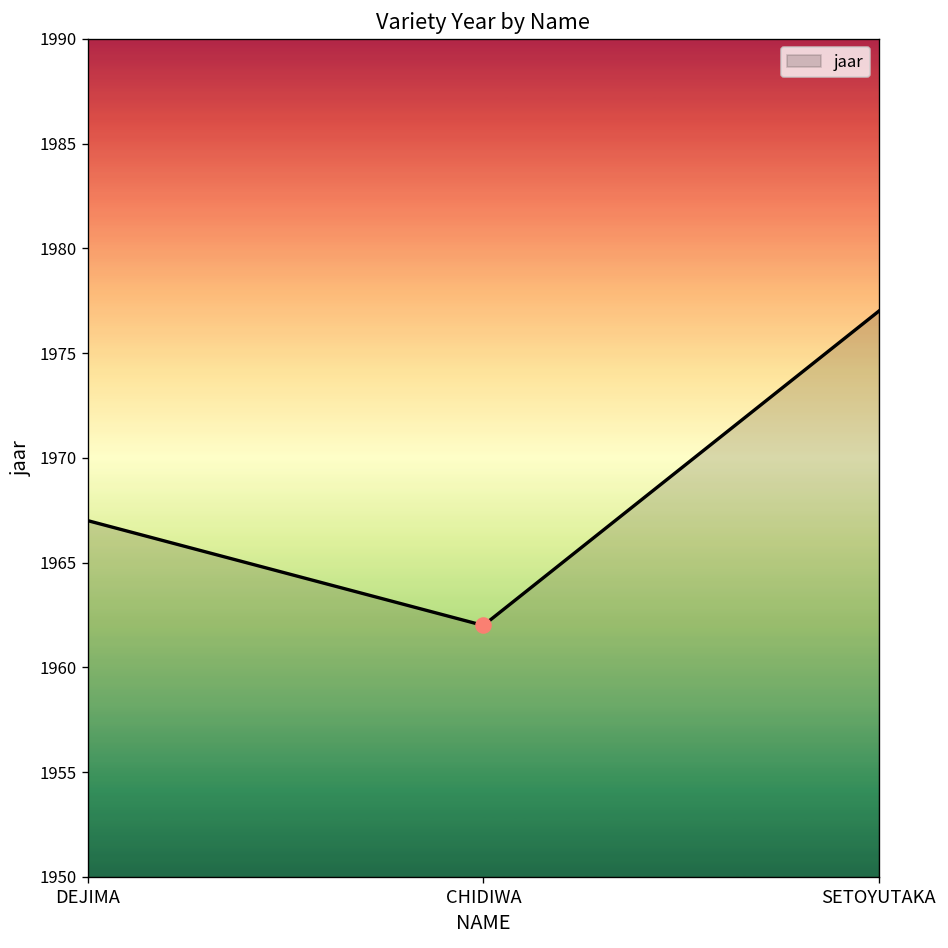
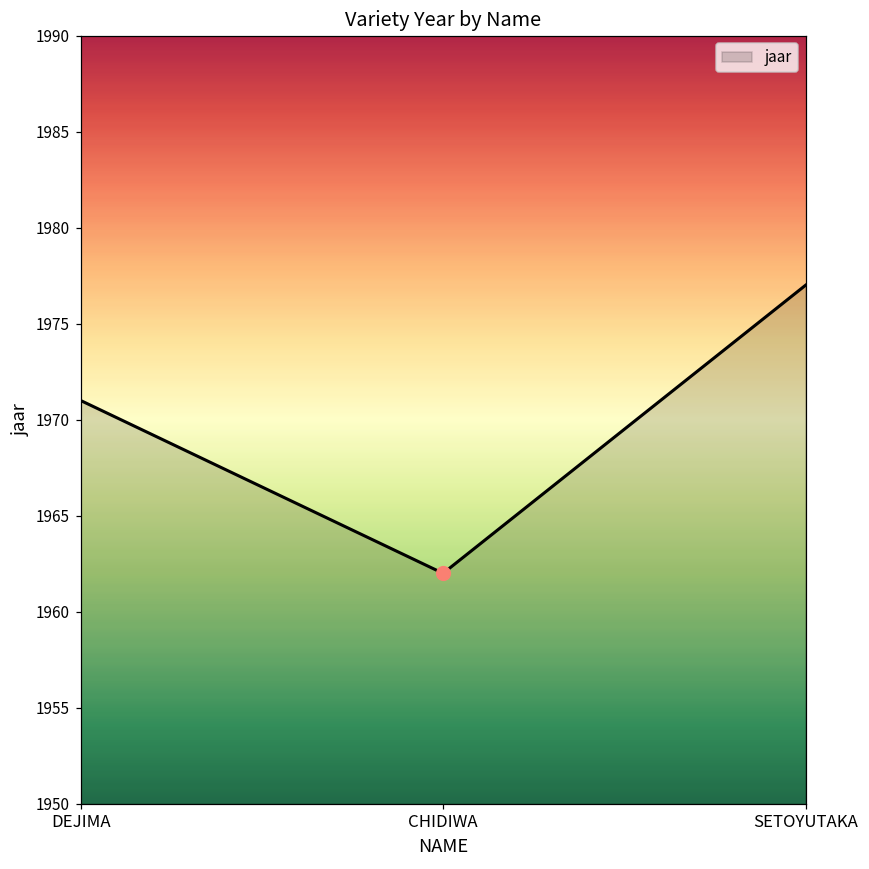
  {
    "jaar": {
-     "DEJIMA": 1967,
+     "DEJIMA": 1971,
      "SETOYUTAKA": 1977
    }
  }
